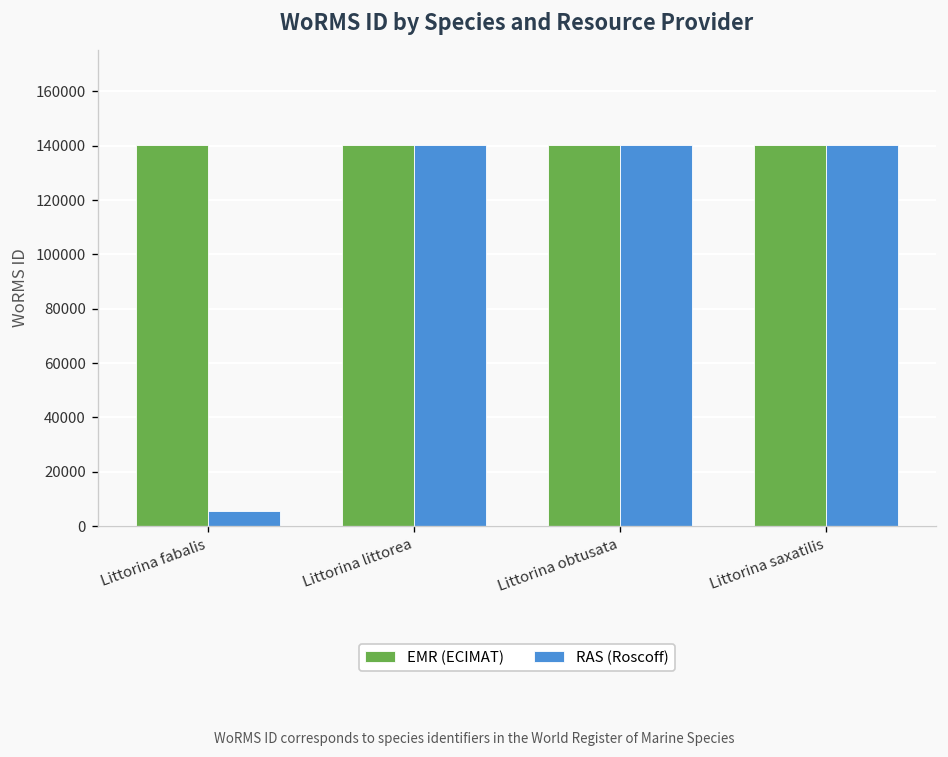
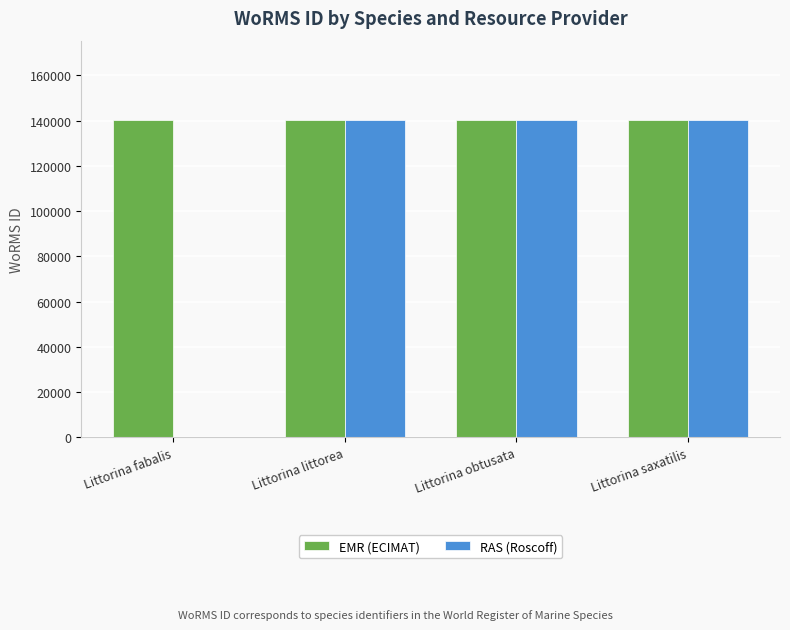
  {
    "EMR (ECIMAT)": {
      "Littorina fabalis": 140000,
      "Littorina littorea": 140000,
      "Littorina obtusata": 140000,
      "Littorina saxatilis": 140000
    },
    "RAS (Roscoff)": {
-     "Littorina fabalis": 6000,
+     "Littorina fabalis": 0,
      "Littorina littorea": 140000,
      "Littorina obtusata": 140000,
      "Littorina saxatilis": 140000
    }
  }
